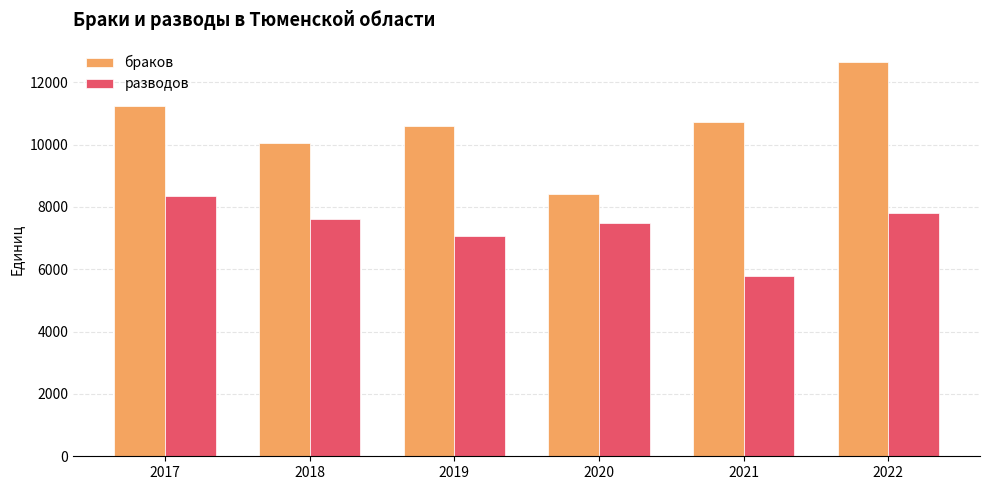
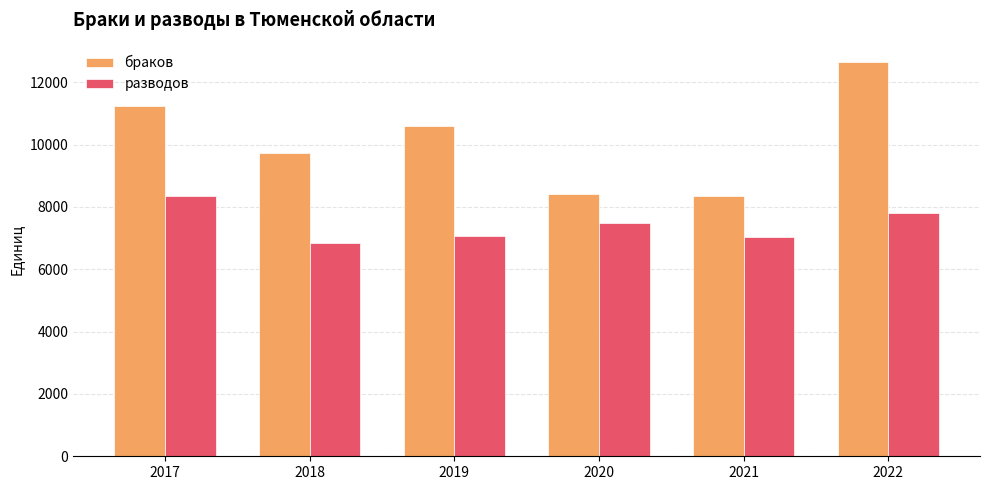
  {
    "браков": {
      "2017": 11200,
-     "2018": 10100,
+     "2018": 9700,
      "2019": 10600,
      "2020": 8400,
-     "2021": 10700,
+     "2021": 8400,
      "2022": 12600
    },
    "разводов": {
      "2017": 8400,
-     "2018": 7600,
+     "2018": 6900,
      "2019": 7100,
      "2020": 7500,
-     "2021": 5800,
+     "2021": 7000,
      "2022": 7800
    }
  }
